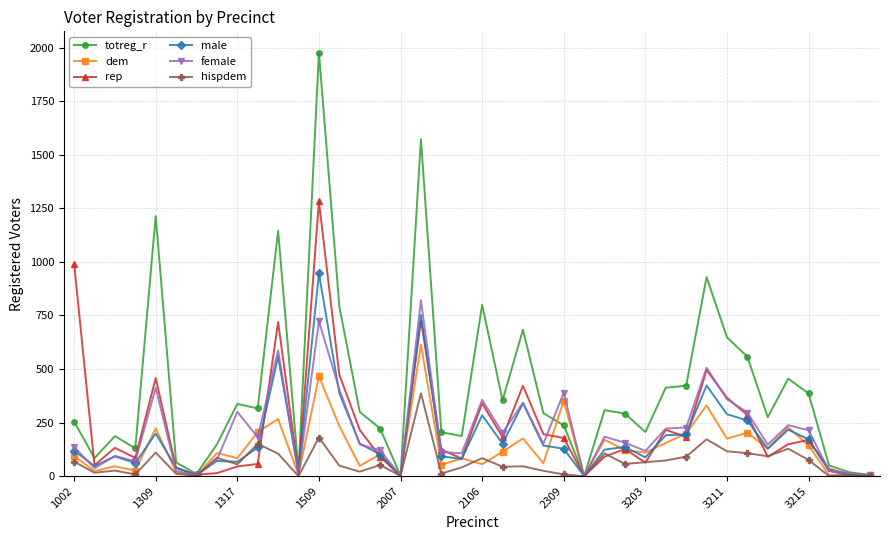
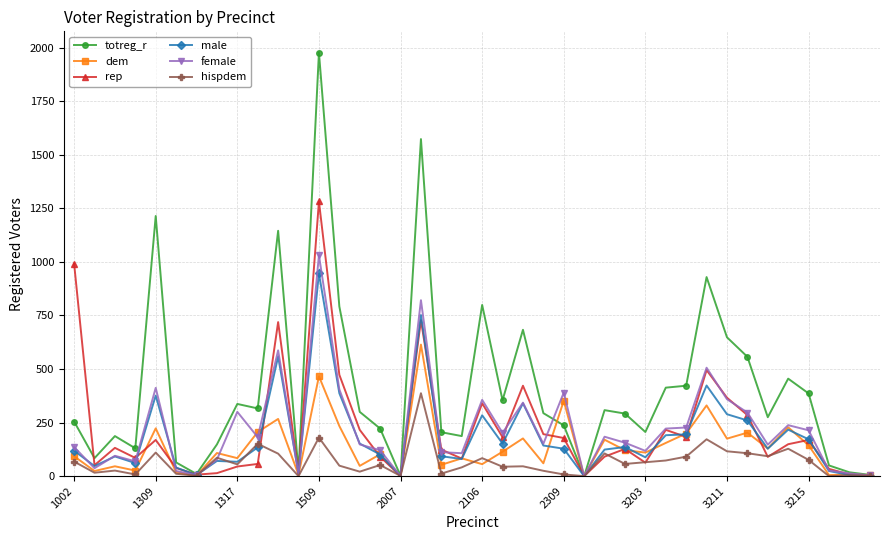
  {
    "totreg_r": {
      "1002": 260,
      "1309": 1210,
      "1317": 340,
      "1509": 1980,
      "2106": 800,
      "2309": 240,
      "3203": 210,
      "3211": 650,
      "3215": 390
    },
    "dem": {
      "1002": 90,
      "1309": 220,
      "1317": 80,
      "1509": 470,
      "2106": 60,
      "2309": 350,
      "3211": 180,
      "3215": 140
    },
    "rep": {
      "1002": 990,
-     "1309": 460,
+     "1309": 170,
      "1509": 1280,
      "2106": 340,
      "2309": 180
    },
    "male": {
      "1002": 120,
-     "1309": 200,
+     "1309": 380,
      "1317": 70,
      "1509": 950,
      "2106": 280,
      "2309": 130,
      "3203": 90,
      "3211": 290
    },
    "female": {
      "1002": 140,
      "1309": 410,
      "1317": 300,
-     "1509": 720,
+     "1509": 1030,
      "2106": 360,
      "2309": 390,
      "3215": 210
    },
    "hispdem": {
      "1002": 70,
      "1309": 110,
      "1509": 180,
      "2106": 80,
      "2309": 10,
      "3211": 120,
      "3215": 80
    }
  }
